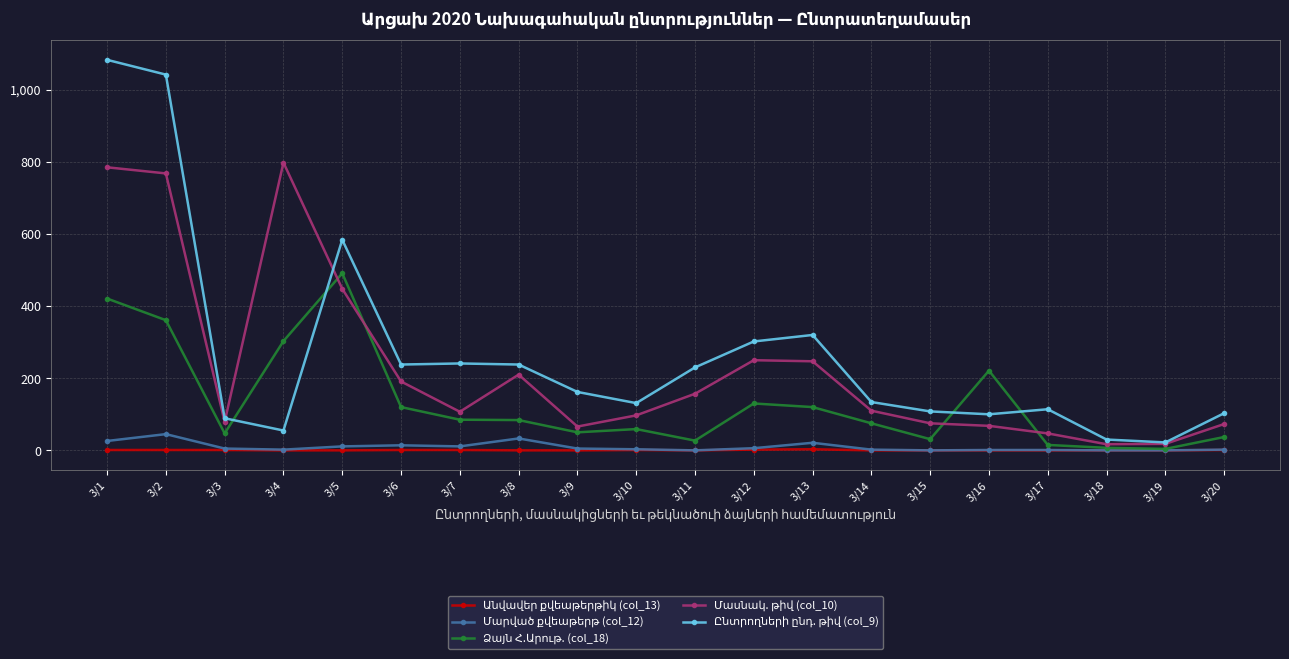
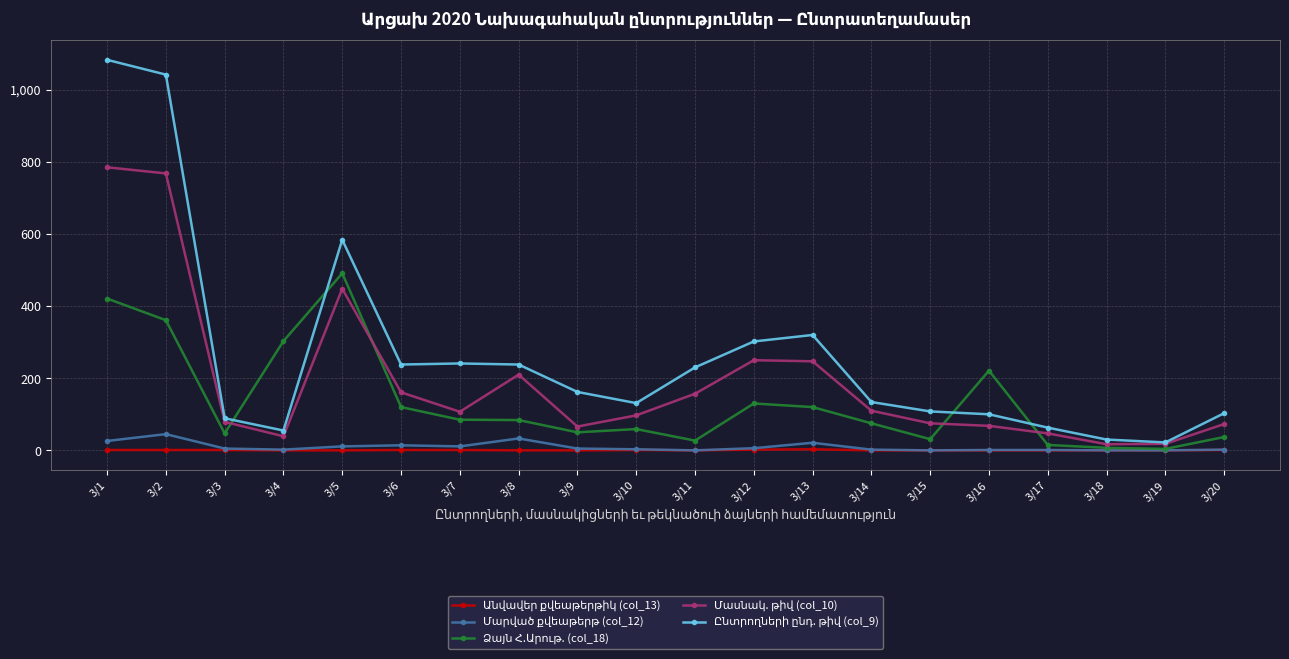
  {
    "Անվավեր քվեաթերթիկ (col_13)": {
      "3/1": "0",
      "3/2": "0",
      "3/5": "0",
      "3/6": "0",
      "3/7": "0",
      "3/8": "0",
      "3/13": "0"
    },
    "Մարված քվեաթերթ (col_12)": {
      "3/1": "30",
      "3/2": "50",
      "3/5": "10",
      "3/6": "10",
      "3/7": "10",
      "3/8": "30",
      "3/13": "20"
    },
    "Ձայն Հ.Արութ. (col_18)": {
      "3/1": "420",
      "3/2": "360",
      "3/3": "50",
      "3/4": "300",
      "3/5": "490",
      "3/6": "120",
      "3/7": "90",
      "3/8": "80",
      "3/9": "50",
      "3/10": "60",
      "3/11": "30",
      "3/12": "130",
      "3/13": "120",
      "3/14": "80",
      "3/15": "30",
      "3/16": "220",
      "3/17": "20",
      "3/20": "40"
    },
    "Մասնակ. թիվ (col_10)": {
      "3/1": "790",
      "3/2": "770",
      "3/3": "80",
-     "3/4": "800",
+     "3/4": "40",
      "3/5": "450",
-     "3/6": "190",
+     "3/6": "160",
      "3/7": "110",
      "3/8": "210",
      "3/9": "70",
      "3/10": "100",
      "3/11": "160",
      "3/12": "250",
      "3/13": "250",
      "3/14": "110",
      "3/15": "80",
      "3/16": "70",
      "3/17": "50",
      "3/18": "20",
      "3/20": "70"
    },
    "Ընտրողների ընդ. թիվ (col_9)": {
      "3/1": "1,080",
      "3/2": "1,040",
      "3/3": "90",
      "3/4": "60",
      "3/5": "580",
      "3/6": "240",
      "3/7": "240",
      "3/8": "240",
      "3/9": "160",
      "3/10": "130",
      "3/11": "230",
      "3/12": "300",
      "3/13": "320",
      "3/14": "130",
      "3/15": "110",
      "3/16": "100",
-     "3/17": "110",
+     "3/17": "60",
      "3/18": "30",
      "3/20": "100"
    }
  }
